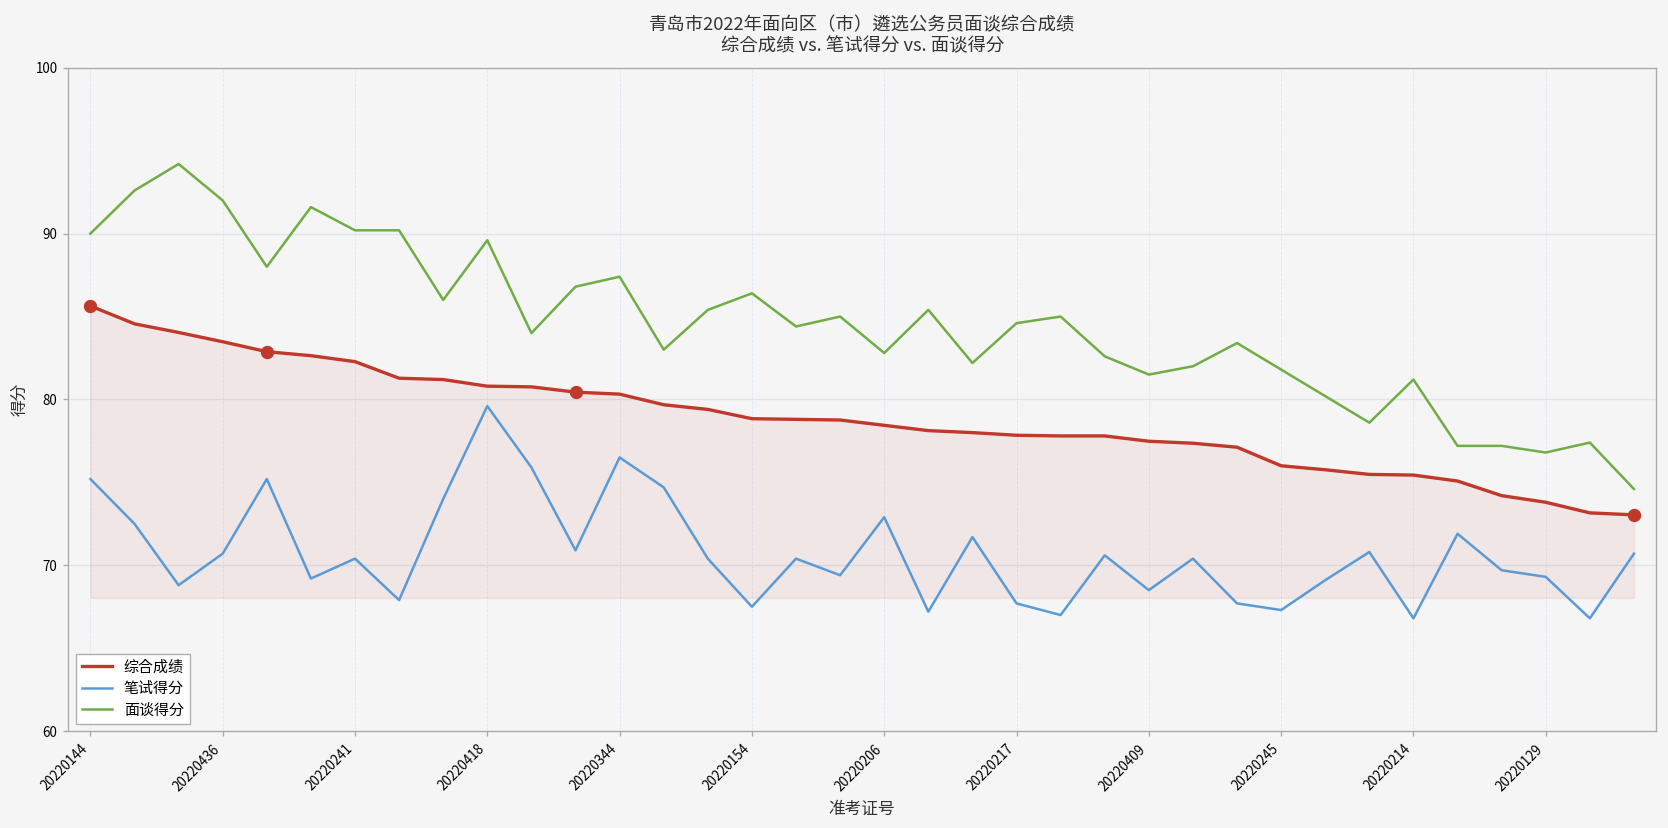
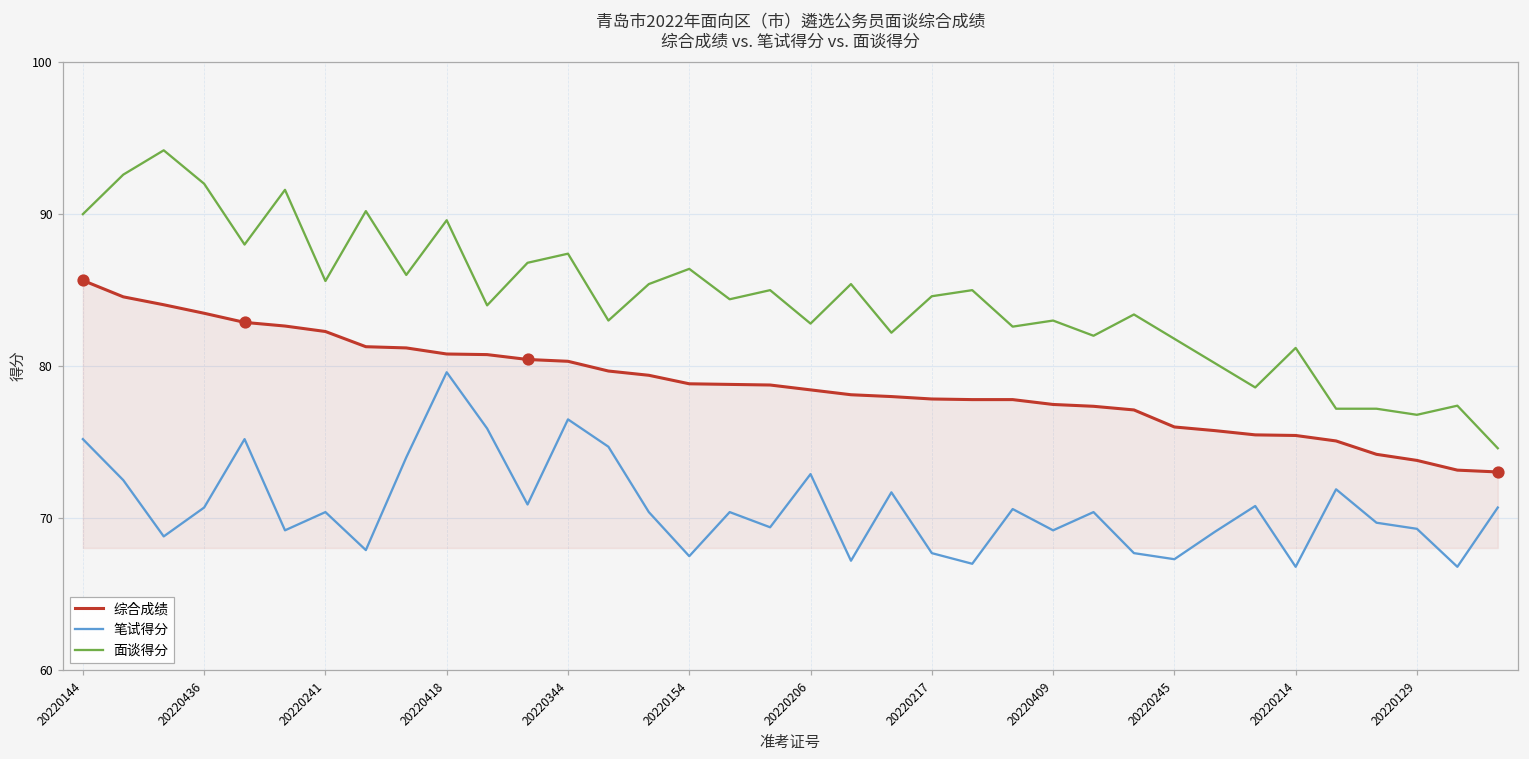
  {
    "笔试得分": {
      "20220144": 75.2,
      "20220436": 70.7,
      "20220241": 70.4,
      "20220418": 79.6,
      "20220344": 76.5,
      "20220154": 67.5,
      "20220206": 72.9,
      "20220217": 67.7,
-     "20220409": 68.5,
+     "20220409": 69.2,
      "20220245": 67.3,
      "20220214": 66.8,
      "20220129": 69.3
    },
    "面谈得分": {
      "20220144": 90.0,
      "20220436": 92.0,
-     "20220241": 90.2,
+     "20220241": 85.6,
      "20220418": 89.6,
      "20220344": 87.4,
      "20220154": 86.4,
      "20220206": 82.8,
      "20220217": 84.6,
-     "20220409": 81.5,
+     "20220409": 83.0,
      "20220245": 81.8,
      "20220214": 81.2,
      "20220129": 76.8
    }
  }
